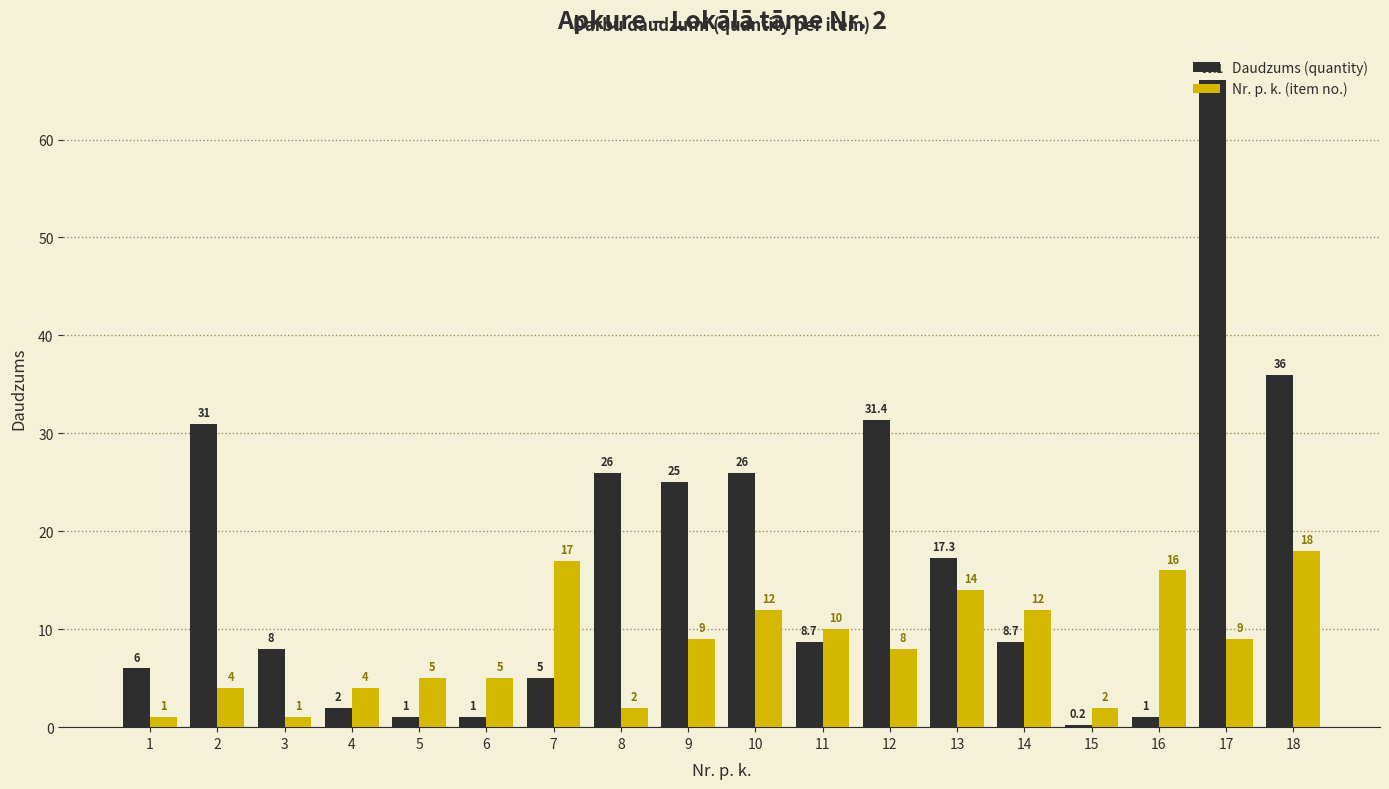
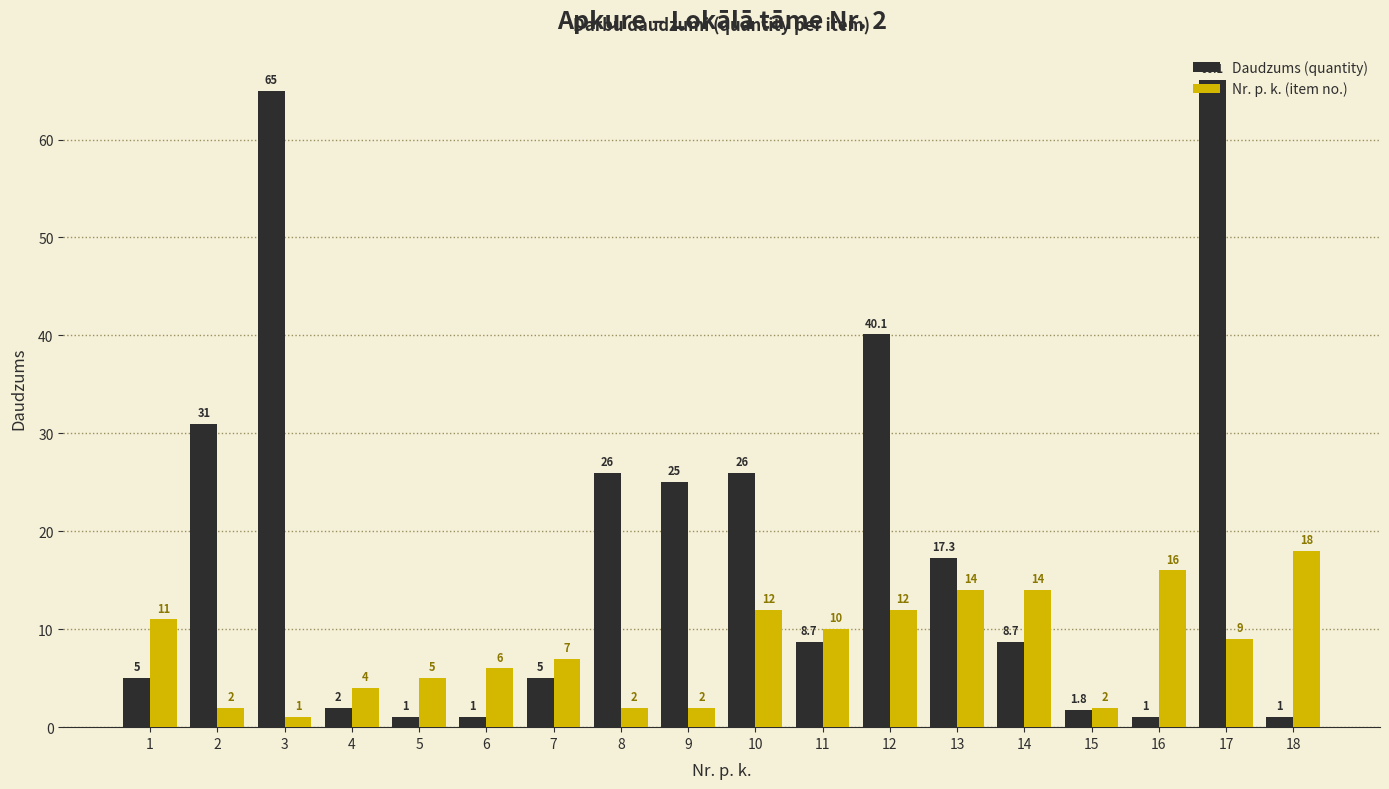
  {
    "Daudzums (quantity)": {
-     "1": 6,
+     "1": 5,
      "2": 31,
-     "3": 8,
+     "3": 65,
      "4": 2,
      "5": 1,
      "6": 1,
      "7": 5,
      "8": 26,
      "9": 25,
      "10": 26,
      "11": 8.7,
-     "12": 31.4,
+     "12": 40.1,
      "13": 17.3,
      "14": 8.7,
-     "15": 0.2,
+     "15": 1.8,
      "16": 1,
-     "18": 36
+     "18": 1
    },
    "Nr. p. k. (item no.)": {
-     "1": 1,
-     "2": 4,
+     "1": 11,
+     "2": 2,
      "3": 1,
      "4": 4,
      "5": 5,
-     "6": 5,
-     "7": 17,
+     "6": 6,
+     "7": 7,
      "8": 2,
-     "9": 9,
+     "9": 2,
      "10": 12,
      "11": 10,
-     "12": 8,
+     "12": 12,
      "13": 14,
-     "14": 12,
+     "14": 14,
      "15": 2,
      "16": 16,
      "17": 9,
      "18": 18
    }
  }
